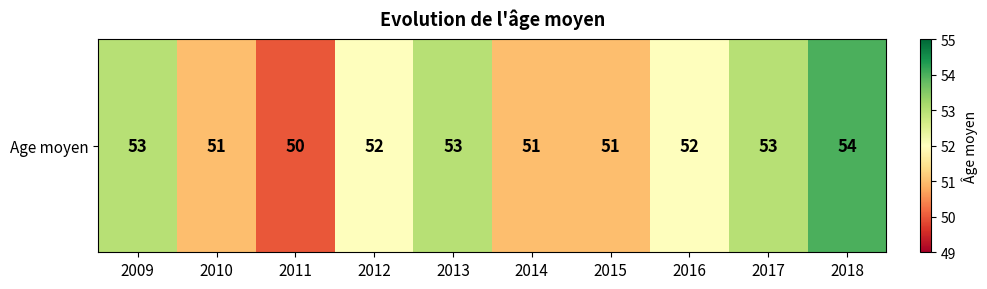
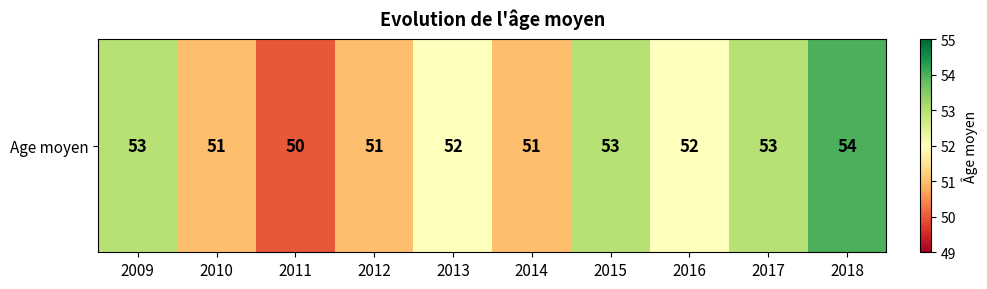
  {
    "Age moyen": {
      "2009": 53,
      "2010": 51,
      "2011": 50,
-     "2012": 52,
-     "2013": 53,
+     "2012": 51,
+     "2013": 52,
      "2014": 51,
-     "2015": 51,
+     "2015": 53,
      "2016": 52,
      "2017": 53,
      "2018": 54
    }
  }
